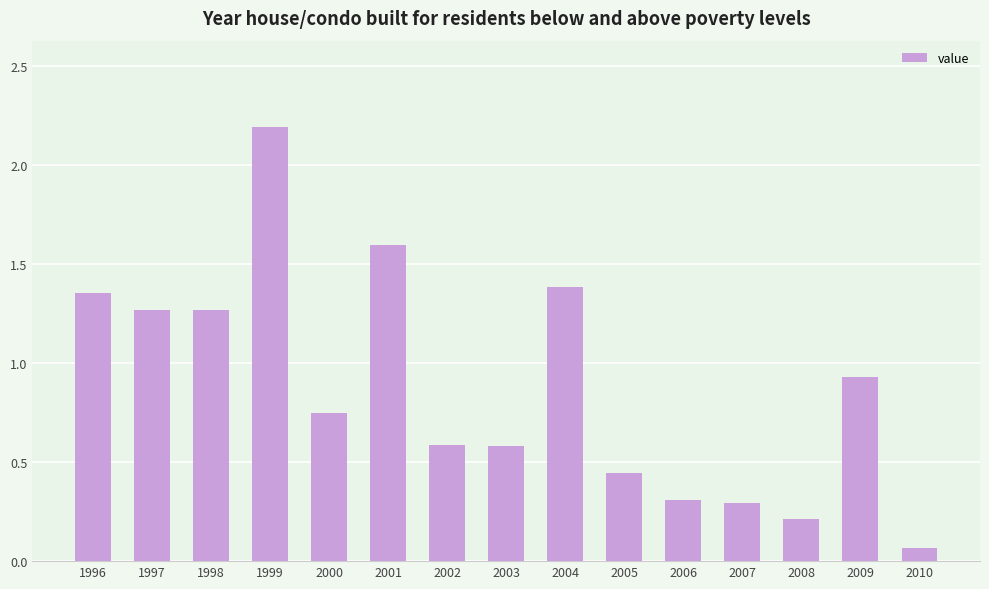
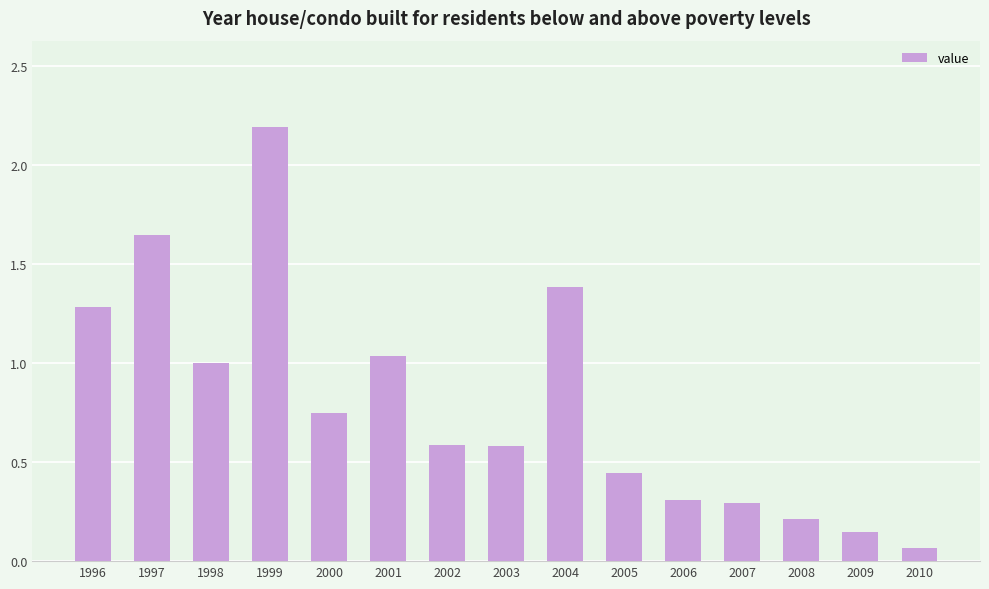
  {
-   "1996": 1.36,
-   "1997": 1.27,
-   "1998": 1.27,
+   "1996": 1.28,
+   "1997": 1.65,
+   "1998": 1.00,
    "1999": 2.19,
    "2000": 0.75,
-   "2001": 1.60,
+   "2001": 1.04,
    "2002": 0.59,
    "2003": 0.58,
    "2004": 1.38,
    "2005": 0.45,
    "2006": 0.31,
    "2007": 0.30,
    "2008": 0.21,
-   "2009": 0.93,
+   "2009": 0.14,
    "2010": 0.06
  }
